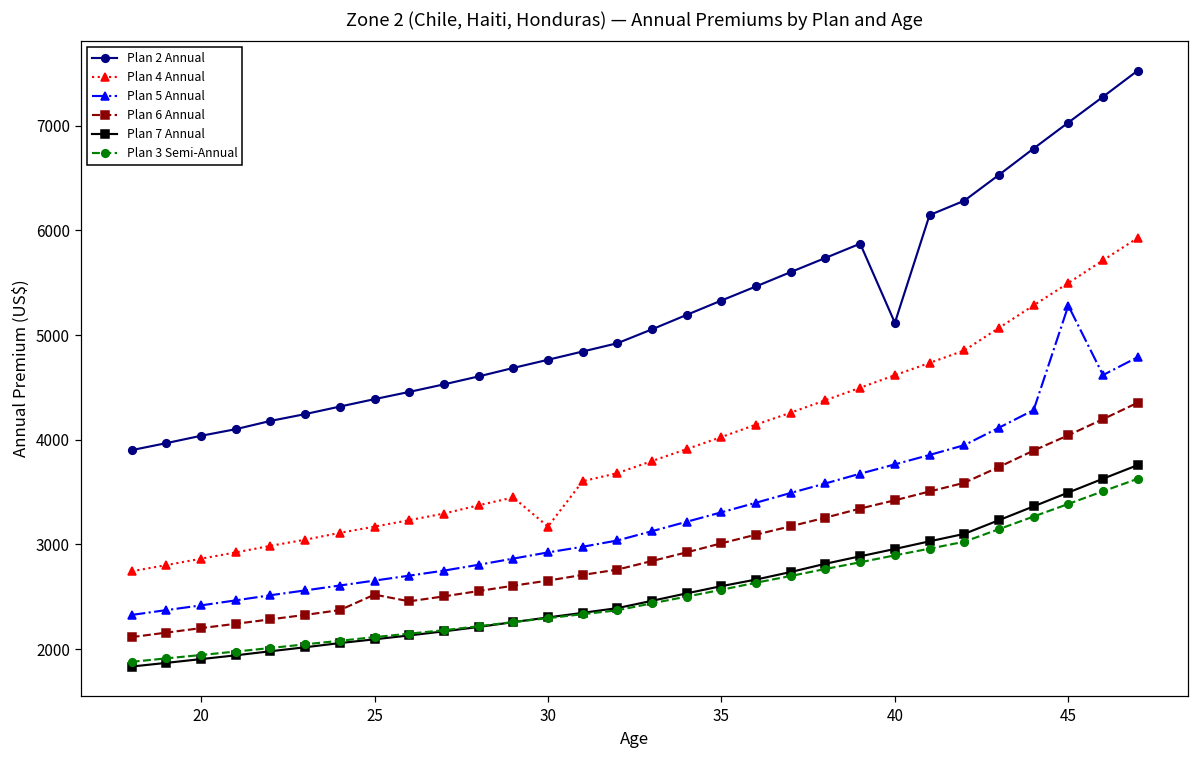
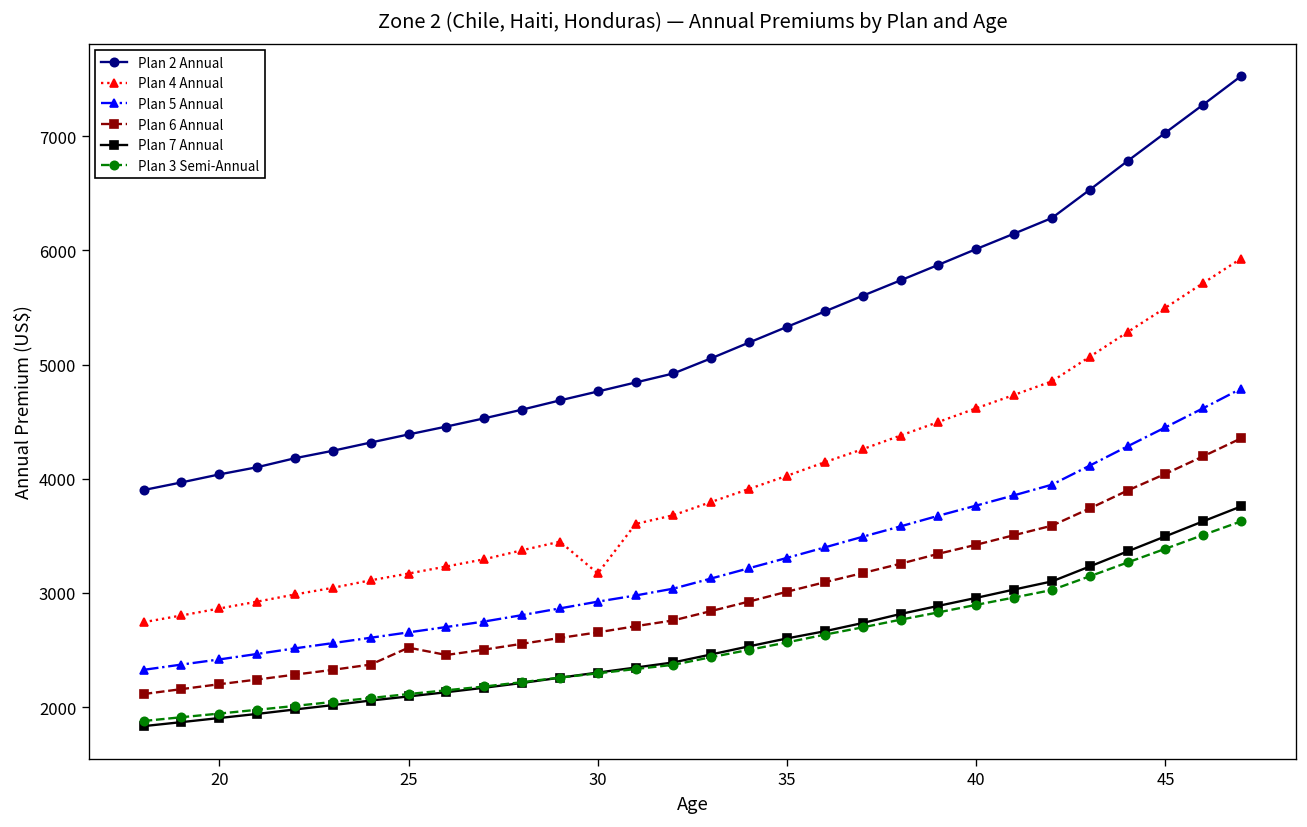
  {
    "Plan 2 Annual": {
      "20": 4000,
      "25": 4400,
      "30": 4800,
      "35": 5300,
-     "40": 5100,
+     "40": 6000,
      "45": 7000
    },
    "Plan 4 Annual": {
      "20": 2900,
      "25": 3200,
      "30": 3200,
      "35": 4000,
      "40": 4600,
      "45": 5500
    },
    "Plan 5 Annual": {
      "20": 2400,
      "25": 2700,
      "30": 2900,
      "35": 3300,
      "40": 3800,
-     "45": 5300
+     "45": 4500
    },
    "Plan 6 Annual": {
      "20": 2200,
      "25": 2500,
      "30": 2700,
      "35": 3000,
      "40": 3400,
      "45": 4000
    },
    "Plan 7 Annual": {
      "20": 1900,
      "35": 2600,
      "40": 3000,
      "45": 3500
    },
    "Plan 3 Semi-Annual": {
      "20": 1900,
      "35": 2600,
      "40": 2900,
      "45": 3400
    }
  }
